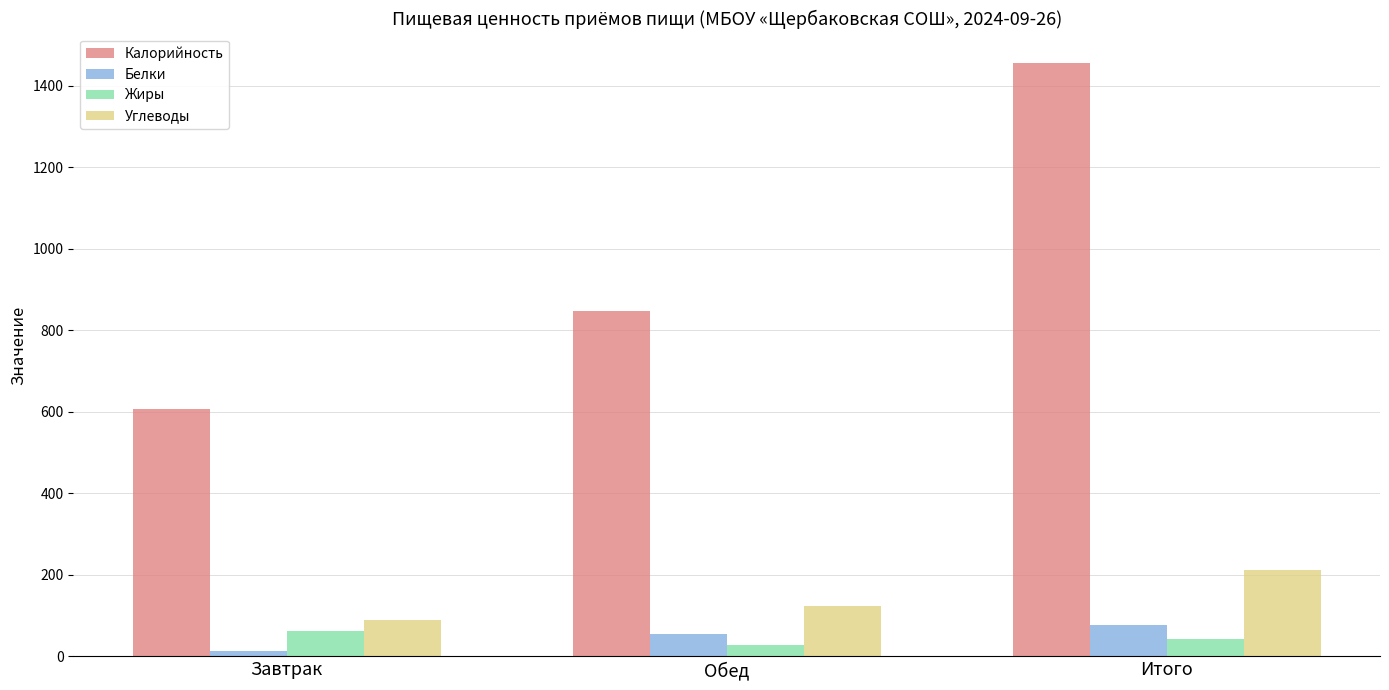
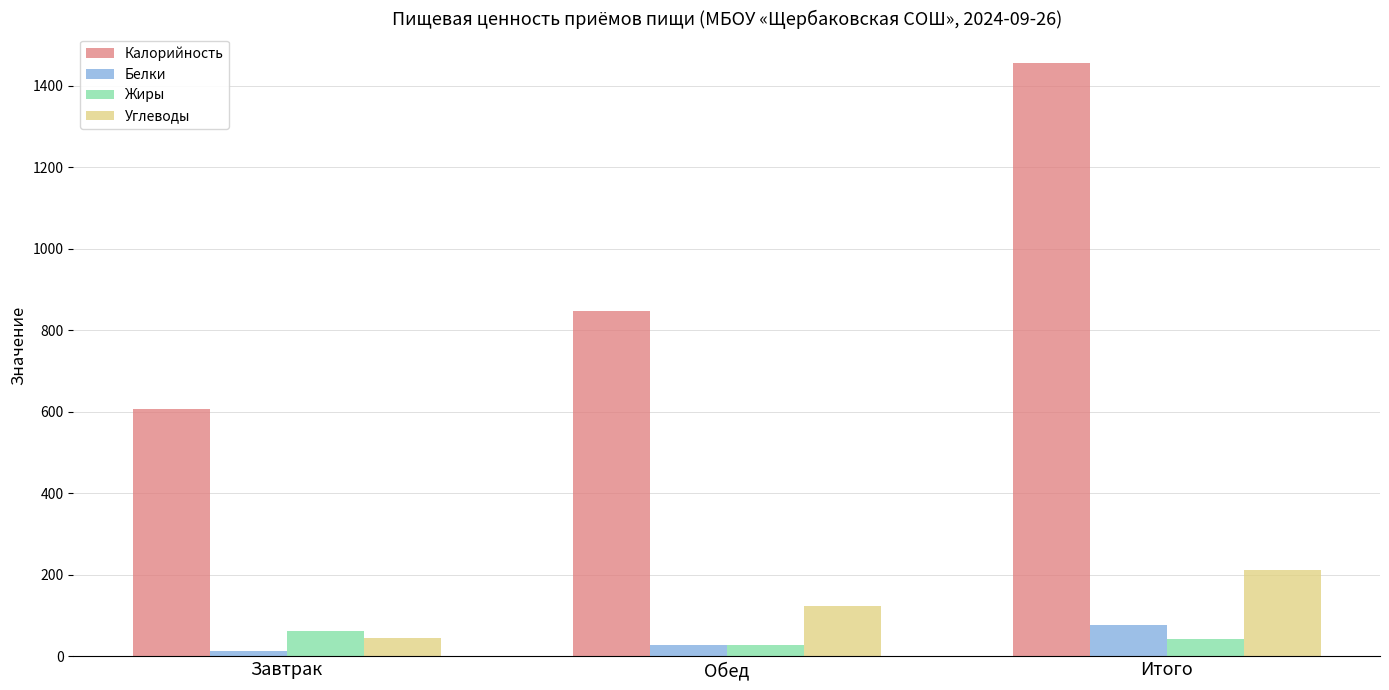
  {
    "Калорийность": {
      "Завтрак": 610,
      "Обед": 850,
      "Итого": 1460
    },
    "Белки": {
      "Завтрак": 10,
-     "Обед": 50,
+     "Обед": 30,
      "Итого": 80
    },
    "Жиры": {
      "Завтрак": 60,
      "Обед": 30,
      "Итого": 40
    },
    "Углеводы": {
-     "Завтрак": 90,
+     "Завтрак": 50,
      "Обед": 120,
      "Итого": 210
    }
  }
